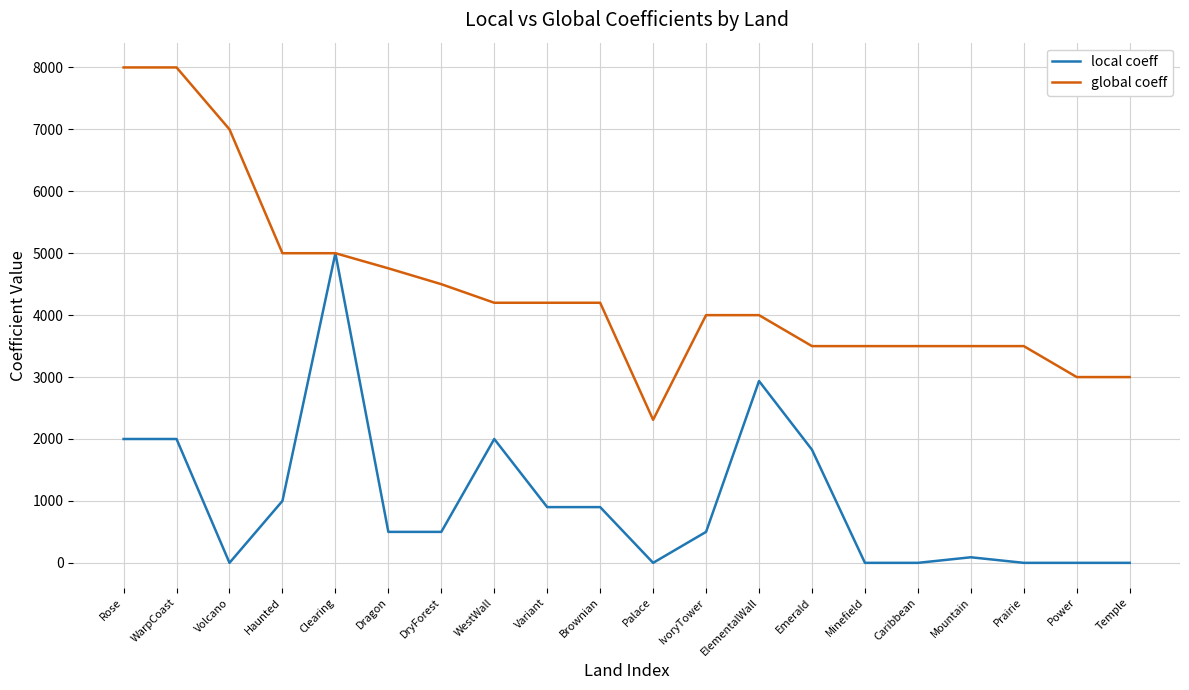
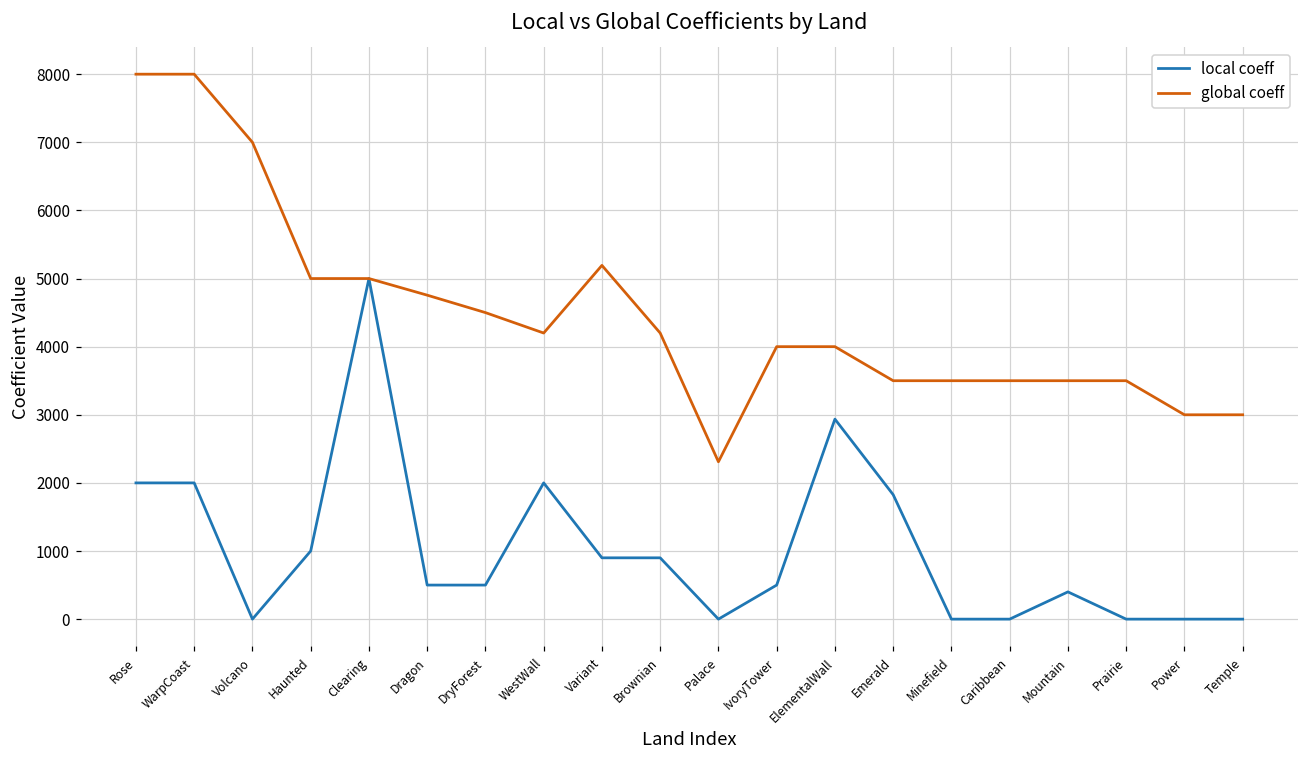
  {
    "local coeff": {
      "Rose": 2000,
      "WarpCoast": 2000,
      "Volcano": 0,
      "Haunted": 1000,
      "Dragon": 500,
      "DryForest": 500,
      "WestWall": 2000,
      "Variant": 900,
      "Brownian": 900,
      "Palace": 0,
      "IvoryTower": 500,
      "ElementalWall": 2900,
      "Emerald": 1800,
      "Minefield": 0,
      "Caribbean": 0,
-     "Mountain": 100,
+     "Mountain": 400,
      "Prairie": 0,
      "Power": 0,
      "Temple": 0
    },
    "global coeff": {
      "Rose": 8000,
      "WarpCoast": 8000,
      "Volcano": 7000,
      "Haunted": 5000,
      "Dragon": 4800,
      "DryForest": 4500,
      "WestWall": 4200,
-     "Variant": 4200,
+     "Variant": 5200,
      "Brownian": 4200,
      "Palace": 2300,
      "IvoryTower": 4000,
      "ElementalWall": 4000,
      "Emerald": 3500,
      "Minefield": 3500,
      "Caribbean": 3500,
      "Mountain": 3500,
      "Prairie": 3500,
      "Power": 3000,
      "Temple": 3000
    }
  }
